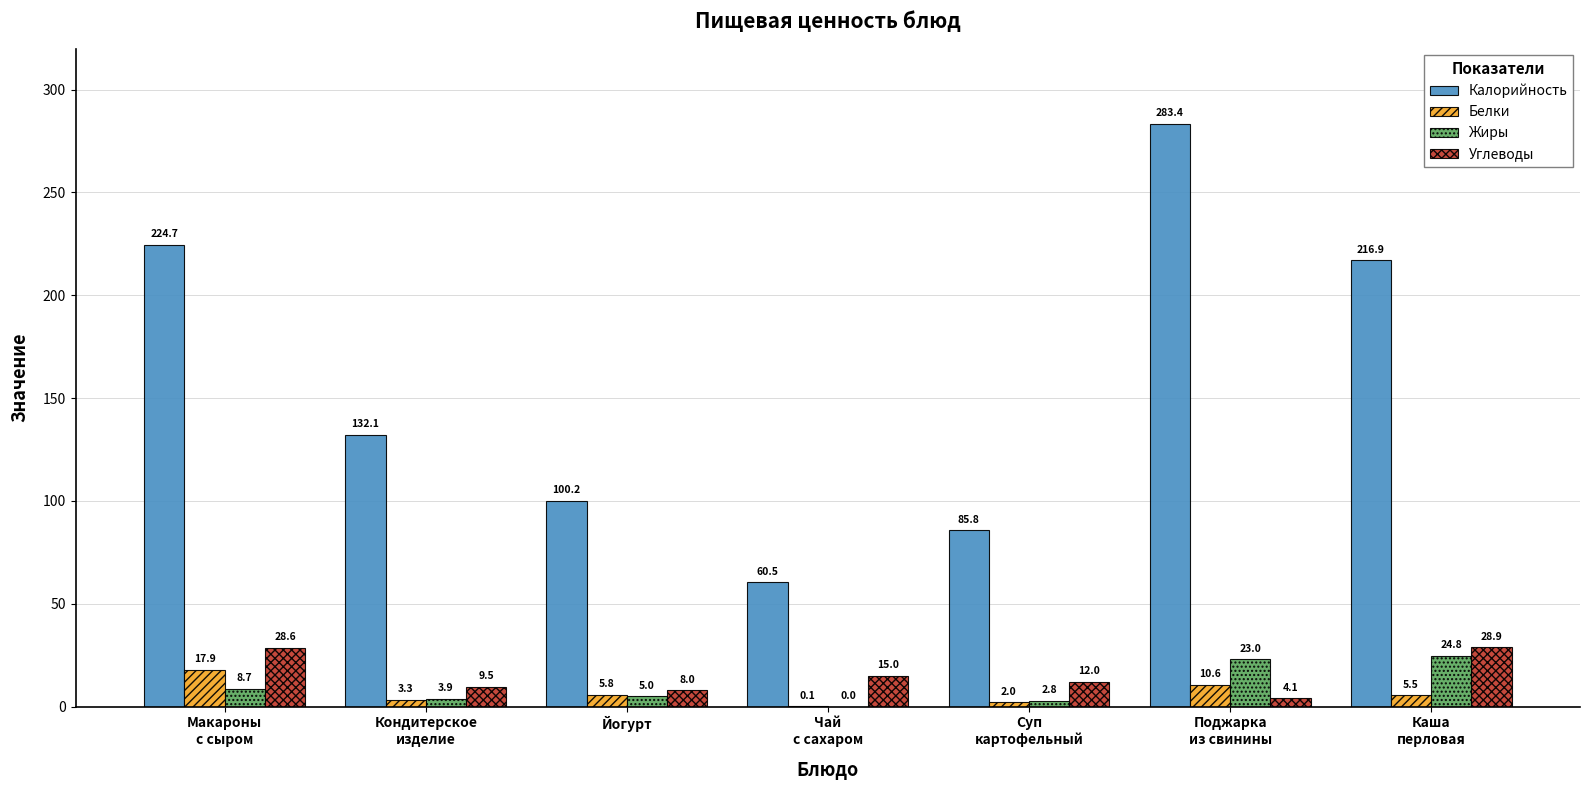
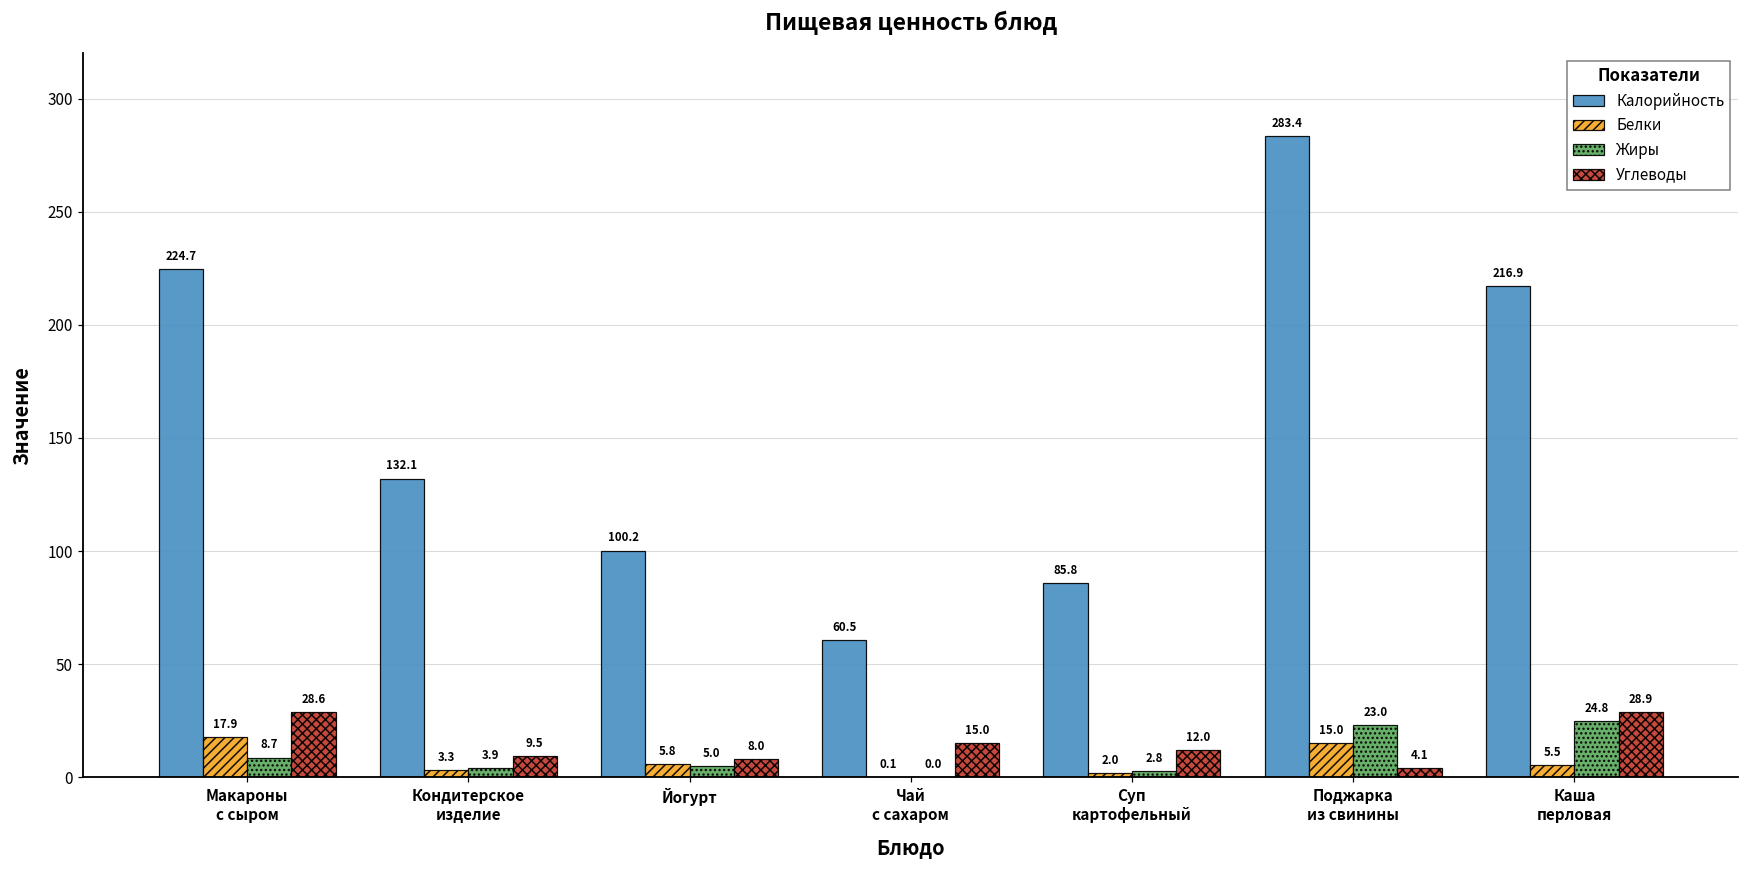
  {
    "Калорийность": {
      "Макароны с сыром": 224.7,
      "Кондитерское изделие": 132.1,
      "Йогурт": 100.2,
      "Чай с сахаром": 60.5,
      "Суп картофельный": 85.8,
      "Поджарка из свинины": 283.4,
      "Каша перловая": 216.9
    },
    "Белки": {
      "Макароны с сыром": 17.9,
      "Кондитерское изделие": 3.3,
      "Йогурт": 5.8,
      "Чай с сахаром": 0.1,
      "Суп картофельный": 2.0,
-     "Поджарка из свинины": 10.6,
+     "Поджарка из свинины": 15.0,
      "Каша перловая": 5.5
    },
    "Жиры": {
      "Макароны с сыром": 8.7,
      "Кондитерское изделие": 3.9,
      "Йогурт": 5.0,
      "Чай с сахаром": 0.0,
      "Суп картофельный": 2.8,
      "Поджарка из свинины": 23.0,
      "Каша перловая": 24.8
    },
    "Углеводы": {
      "Макароны с сыром": 28.6,
      "Кондитерское изделие": 9.5,
      "Йогурт": 8.0,
      "Чай с сахаром": 15.0,
      "Суп картофельный": 12.0,
      "Поджарка из свинины": 4.1,
      "Каша перловая": 28.9
    }
  }
